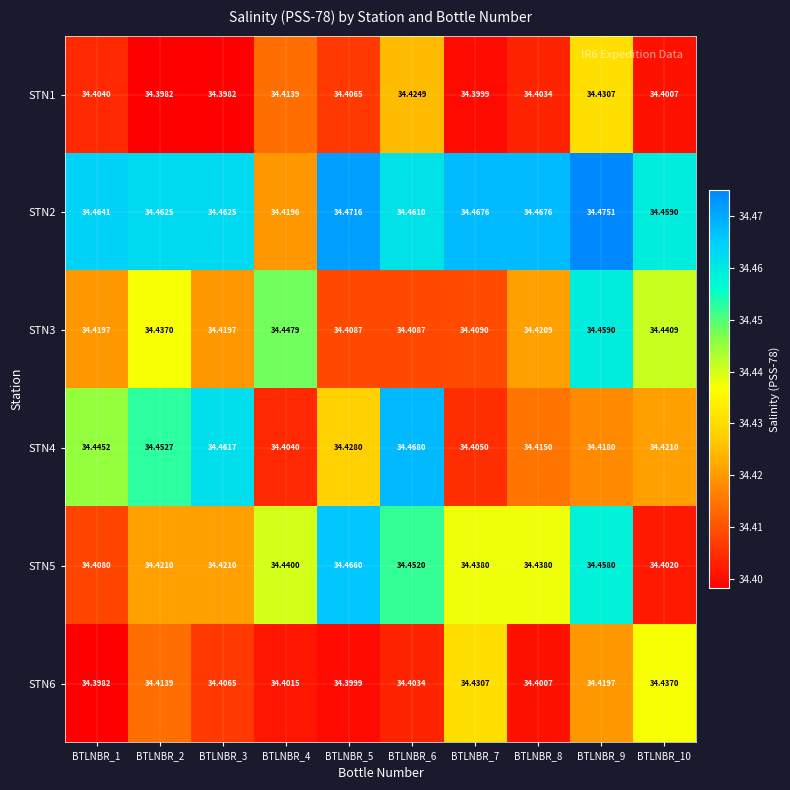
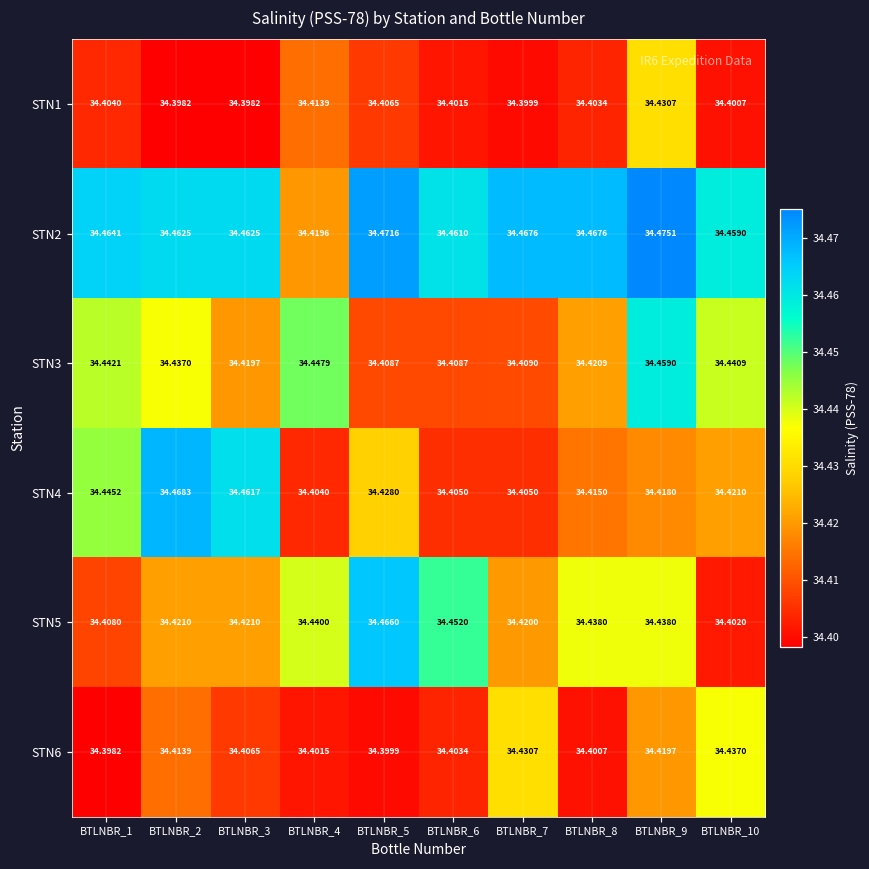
  {
    "STN1": {
      "BTLNBR_1": 34.4040,
      "BTLNBR_2": 34.3982,
      "BTLNBR_3": 34.3982,
      "BTLNBR_4": 34.4139,
      "BTLNBR_5": 34.4065,
-     "BTLNBR_6": 34.4249,
+     "BTLNBR_6": 34.4015,
      "BTLNBR_7": 34.3999,
      "BTLNBR_8": 34.4034,
      "BTLNBR_10": 34.4007
    },
    "STN2": {
      "BTLNBR_1": 34.4641,
      "BTLNBR_2": 34.4625,
      "BTLNBR_3": 34.4625,
      "BTLNBR_4": 34.4196,
      "BTLNBR_5": 34.4716,
      "BTLNBR_6": 34.4610,
      "BTLNBR_7": 34.4676,
      "BTLNBR_8": 34.4676,
      "BTLNBR_9": 34.4751,
      "BTLNBR_10": 34.4590
    },
    "STN3": {
-     "BTLNBR_1": 34.4197,
+     "BTLNBR_1": 34.4421,
      "BTLNBR_2": 34.4370,
      "BTLNBR_3": 34.4197,
      "BTLNBR_4": 34.4479,
      "BTLNBR_5": 34.4087,
      "BTLNBR_6": 34.4087,
      "BTLNBR_7": 34.4090,
      "BTLNBR_8": 34.4209,
      "BTLNBR_9": 34.4590,
      "BTLNBR_10": 34.4409
    },
    "STN4": {
      "BTLNBR_1": 34.4452,
-     "BTLNBR_2": 34.4527,
+     "BTLNBR_2": 34.4683,
      "BTLNBR_3": 34.4617,
      "BTLNBR_4": 34.4040,
      "BTLNBR_5": 34.4280,
-     "BTLNBR_6": 34.4680,
+     "BTLNBR_6": 34.4050,
      "BTLNBR_7": 34.4050,
      "BTLNBR_8": 34.4150,
      "BTLNBR_9": 34.4180,
      "BTLNBR_10": 34.4210
    },
    "STN5": {
      "BTLNBR_1": 34.4080,
      "BTLNBR_2": 34.4210,
      "BTLNBR_3": 34.4210,
      "BTLNBR_4": 34.4400,
      "BTLNBR_5": 34.4660,
      "BTLNBR_6": 34.4520,
-     "BTLNBR_7": 34.4380,
+     "BTLNBR_7": 34.4200,
      "BTLNBR_8": 34.4380,
-     "BTLNBR_9": 34.4580,
+     "BTLNBR_9": 34.4380,
      "BTLNBR_10": 34.4020
    },
    "STN6": {
      "BTLNBR_1": 34.3982,
      "BTLNBR_2": 34.4139,
      "BTLNBR_3": 34.4065,
      "BTLNBR_4": 34.4015,
      "BTLNBR_5": 34.3999,
      "BTLNBR_6": 34.4034,
      "BTLNBR_7": 34.4307,
      "BTLNBR_8": 34.4007,
      "BTLNBR_9": 34.4197,
      "BTLNBR_10": 34.4370
    }
  }
